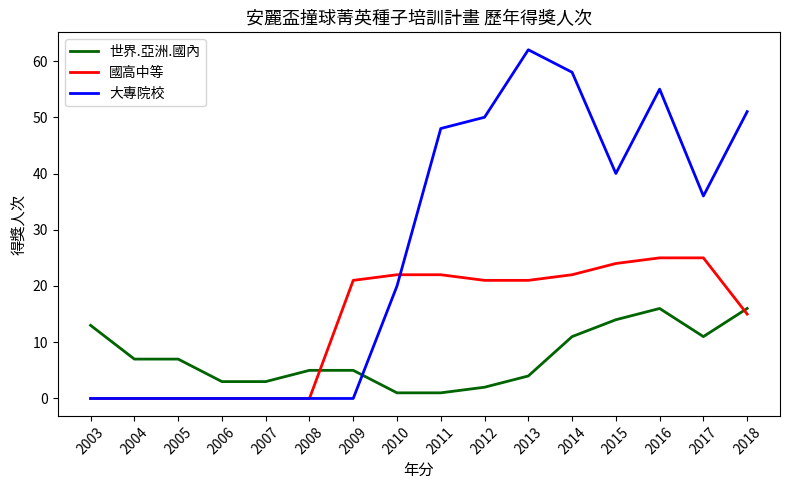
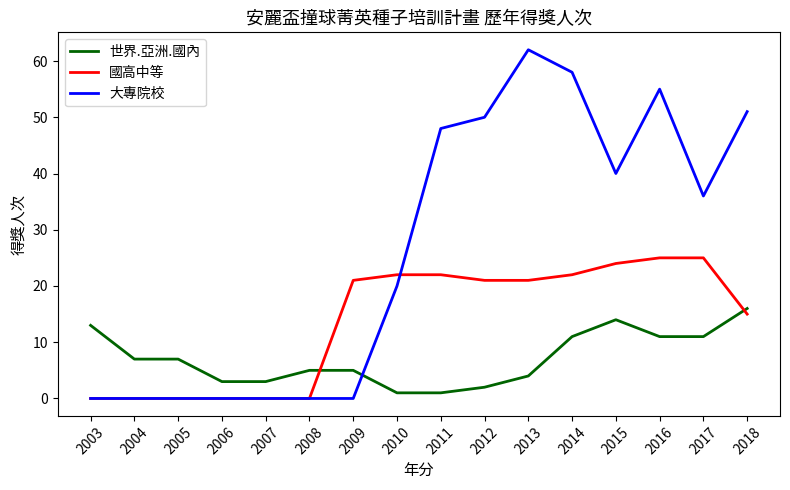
  {
    "世界.亞洲.國內": {
      "2003": 13,
      "2004": 7,
      "2005": 7,
      "2006": 3,
      "2007": 3,
      "2008": 5,
      "2009": 5,
      "2010": 1,
      "2011": 1,
      "2012": 2,
      "2013": 4,
      "2014": 11,
      "2015": 14,
-     "2016": 16,
+     "2016": 11,
      "2017": 11,
      "2018": 16
    },
    "國高中等": {
      "2009": 21,
      "2010": 22,
      "2011": 22,
      "2012": 21,
      "2013": 21,
      "2014": 22,
      "2015": 24,
      "2016": 25,
      "2017": 25,
      "2018": 15
    },
    "大專院校": {
      "2009": 0,
      "2010": 20,
      "2011": 48,
      "2012": 50,
      "2013": 62,
      "2014": 58,
      "2015": 40,
      "2016": 55,
      "2017": 36,
      "2018": 51
    }
  }
